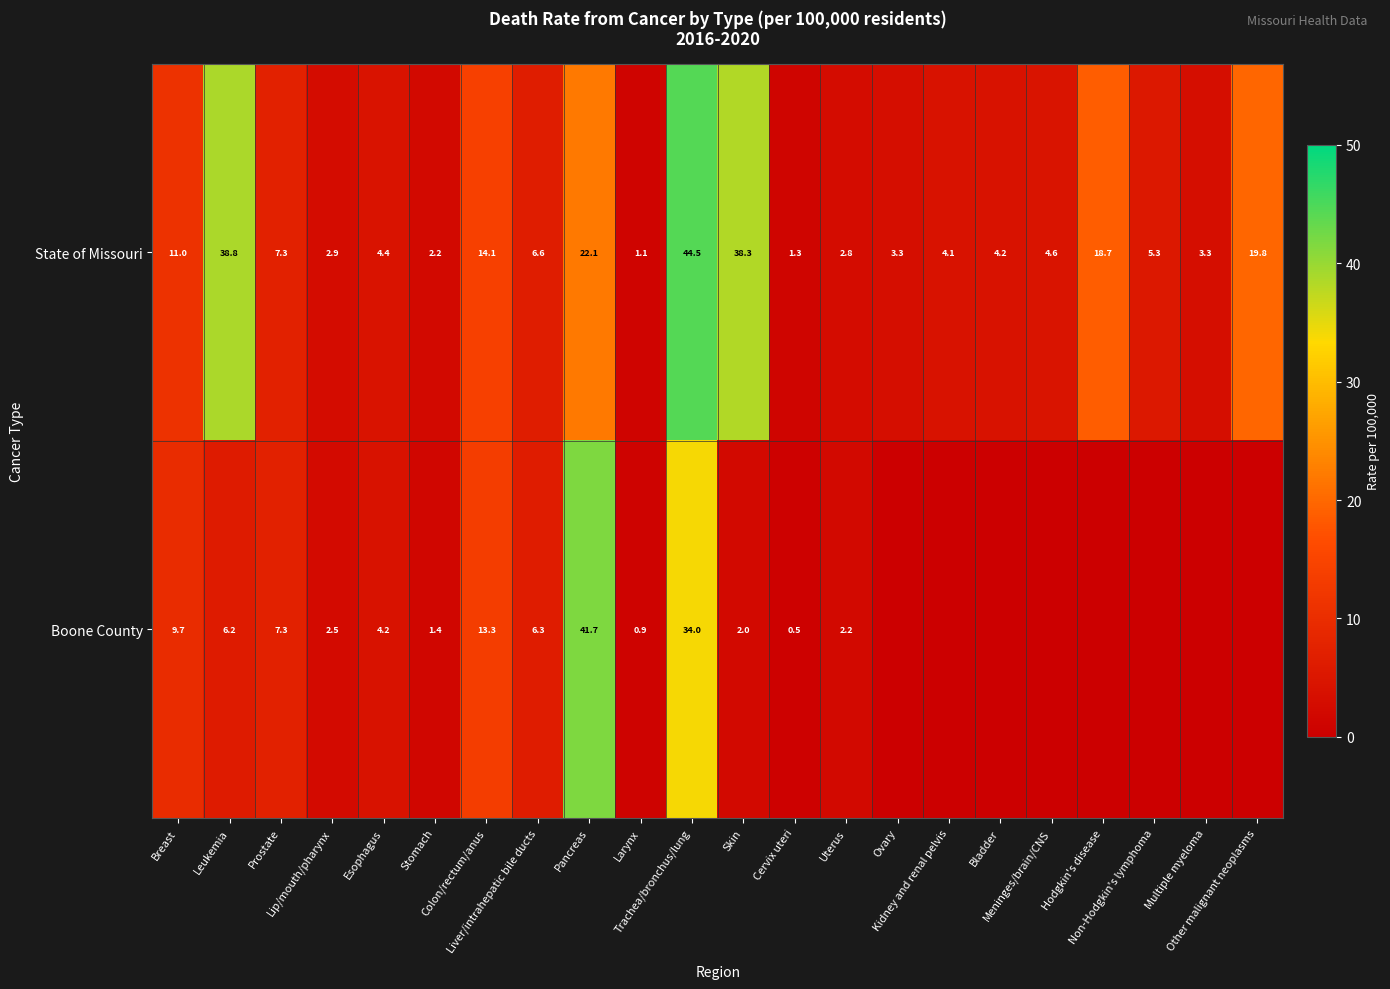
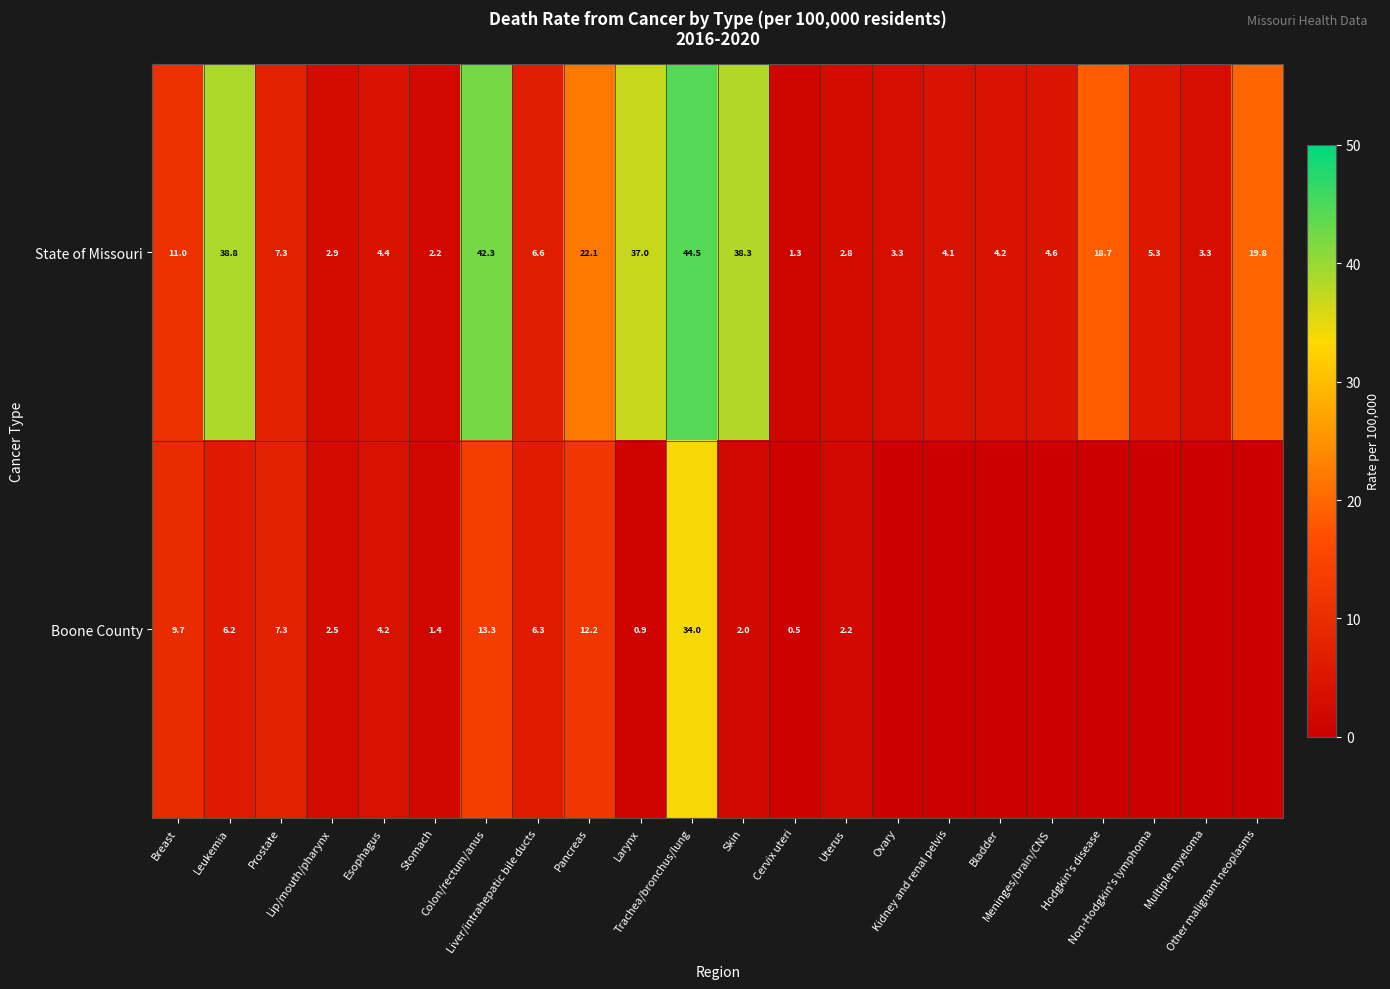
  {
    "State of Missouri": {
      "Breast": 11.0,
      "Leukemia": 38.8,
      "Prostate": 7.3,
      "Lip/mouth/pharynx": 2.9,
      "Esophagus": 4.4,
      "Stomach": 2.2,
-     "Colon/rectum/anus": 14.1,
+     "Colon/rectum/anus": 42.3,
      "Liver/intrahepatic bile ducts": 6.6,
      "Pancreas": 22.1,
-     "Larynx": 1.1,
+     "Larynx": 37.0,
      "Trachea/bronchus/lung": 44.5,
      "Skin": 38.3,
      "Cervix uteri": 1.3,
      "Uterus": 2.8,
      "Ovary": 3.3,
      "Kidney and renal pelvis": 4.1,
      "Bladder": 4.2,
      "Meninges/brain/CNS": 4.6,
      "Hodgkin's disease": 18.7,
      "Non-Hodgkin's lymphoma": 5.3,
      "Multiple myeloma": 3.3,
      "Other malignant neoplasms": 19.8
    },
    "Boone County": {
      "Breast": 9.7,
      "Leukemia": 6.2,
      "Prostate": 7.3,
      "Lip/mouth/pharynx": 2.5,
      "Esophagus": 4.2,
      "Stomach": 1.4,
      "Colon/rectum/anus": 13.3,
      "Liver/intrahepatic bile ducts": 6.3,
-     "Pancreas": 41.7,
+     "Pancreas": 12.2,
      "Larynx": 0.9,
      "Trachea/bronchus/lung": 34.0,
      "Skin": 2.0,
      "Cervix uteri": 0.5,
      "Uterus": 2.2
    }
  }
